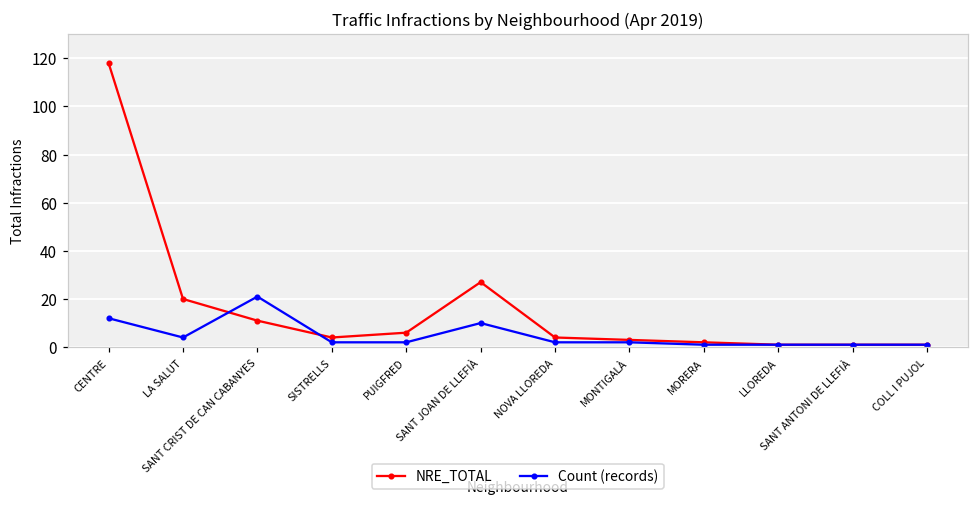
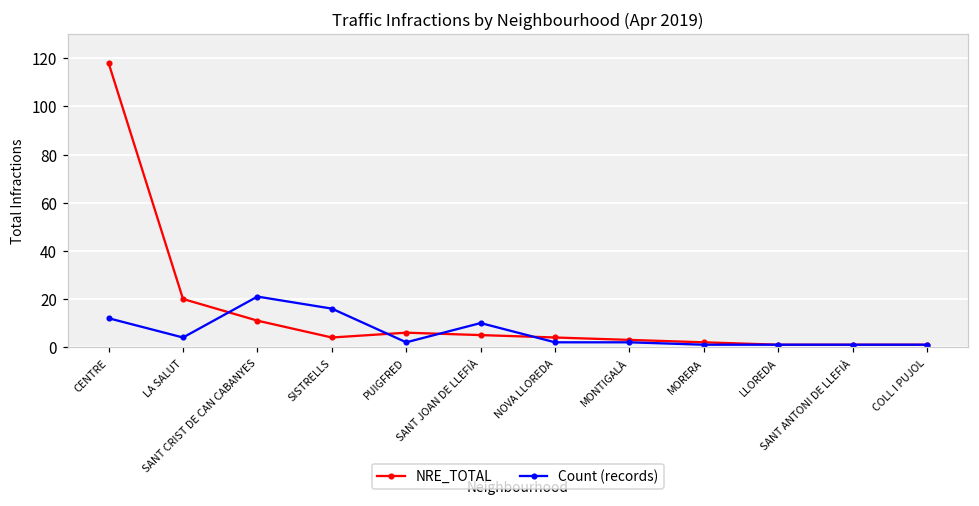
  {
    "NRE_TOTAL": {
      "CENTRE": 118,
      "LA SALUT": 20,
      "SANT CRIST DE CAN CABANYES": 11,
      "SISTRELLS": 4,
      "PUIGFRED": 6,
-     "SANT JOAN DE LLEFIÀ": 27,
+     "SANT JOAN DE LLEFIÀ": 5,
      "NOVA LLOREDA": 4
    },
    "Count (records)": {
      "CENTRE": 12,
      "LA SALUT": 4,
      "SANT CRIST DE CAN CABANYES": 21,
-     "SISTRELLS": 2,
+     "SISTRELLS": 16,
      "PUIGFRED": 2,
      "SANT JOAN DE LLEFIÀ": 10,
      "NOVA LLOREDA": 2
    }
  }
